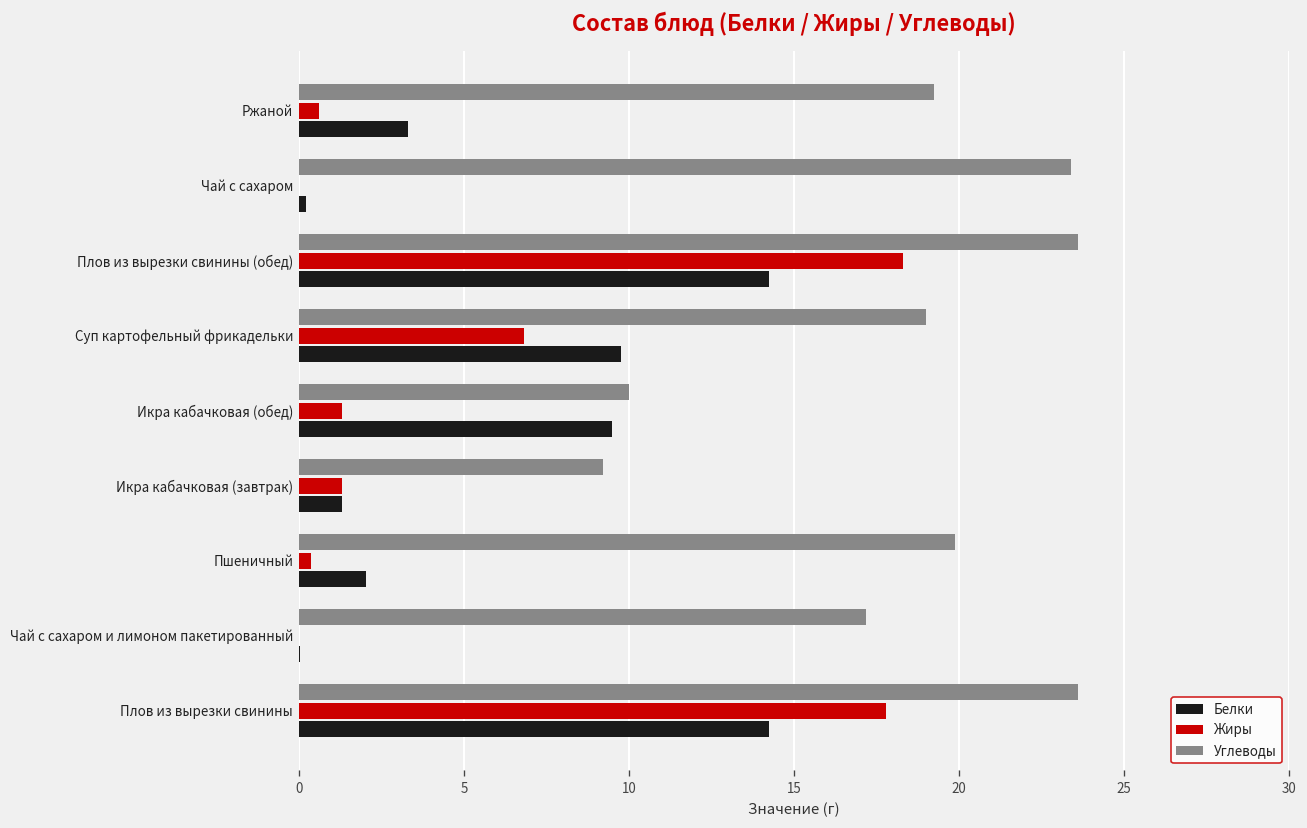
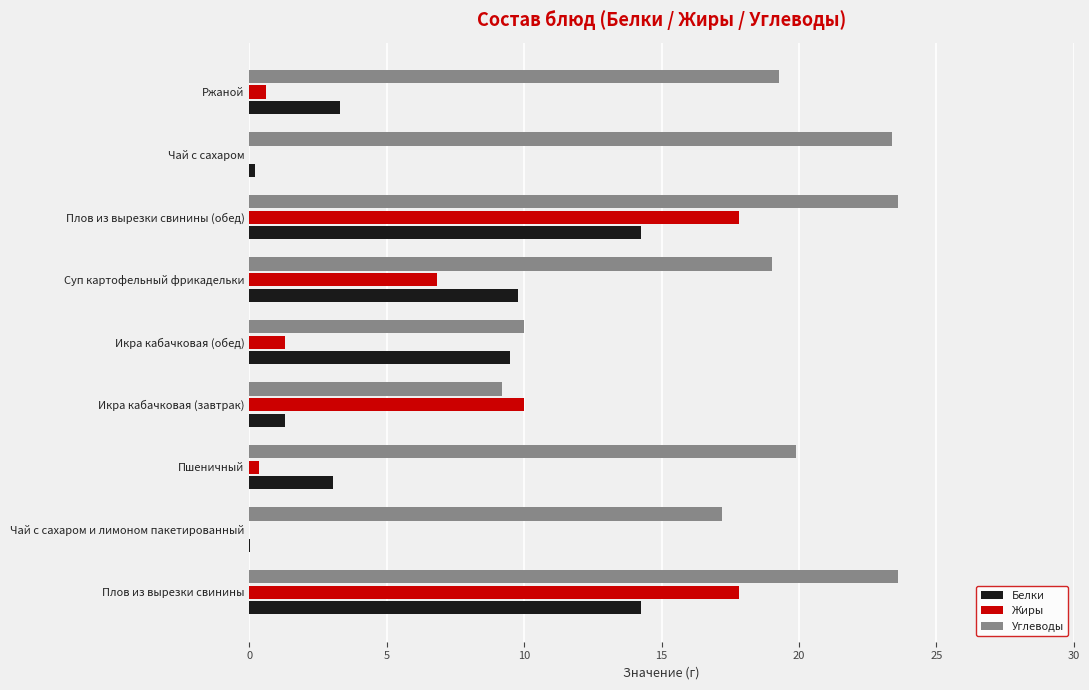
  {
    "Белки": {
      "Ржаной": 3.3,
      "Чай с сахаром": 0.2,
      "Плов из вырезки свинины (обед)": 14.3,
      "Суп картофельный фрикадельки": 9.8,
      "Икра кабачковая (обед)": 9.5,
      "Икра кабачковая (завтрак)": 1.3,
-     "Пшеничный": 2.0,
+     "Пшеничный": 3.0,
      "Плов из вырезки свинины": 14.3
    },
    "Жиры": {
      "Ржаной": 0.6,
      "Чай с сахаром": 0.0,
-     "Плов из вырезки свинины (обед)": 18.3,
+     "Плов из вырезки свинины (обед)": 17.8,
      "Суп картофельный фрикадельки": 6.8,
      "Икра кабачковая (обед)": 1.3,
-     "Икра кабачковая (завтрак)": 1.3,
+     "Икра кабачковая (завтрак)": 10.0,
      "Пшеничный": 0.4,
      "Чай с сахаром и лимоном пакетированный": 0.0,
      "Плов из вырезки свинины": 17.8
    },
    "Углеводы": {
      "Ржаной": 19.3,
      "Чай с сахаром": 23.4,
      "Плов из вырезки свинины (обед)": 23.6,
      "Суп картофельный фрикадельки": 19.0,
      "Икра кабачковая (обед)": 10.0,
      "Икра кабачковая (завтрак)": 9.2,
      "Пшеничный": 19.9,
      "Чай с сахаром и лимоном пакетированный": 17.2,
      "Плов из вырезки свинины": 23.6
    }
  }
